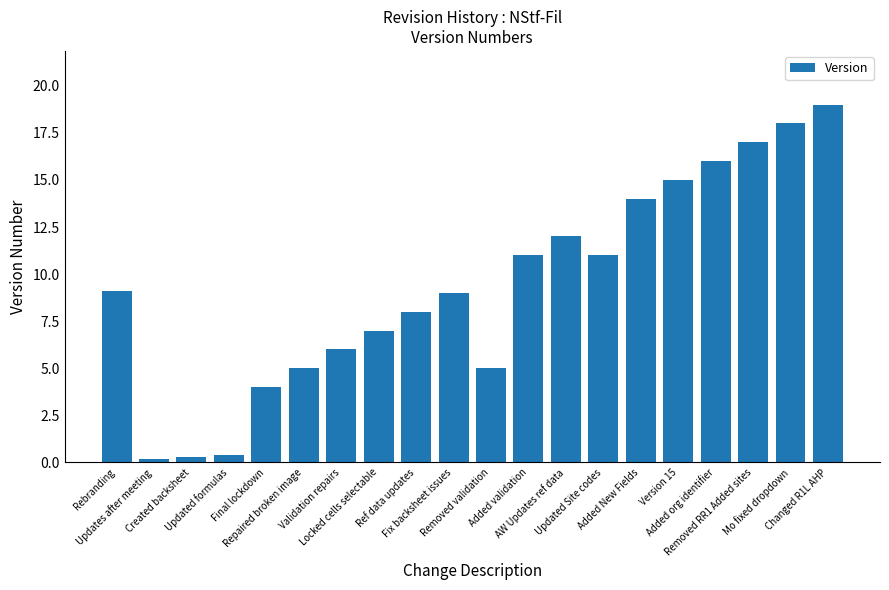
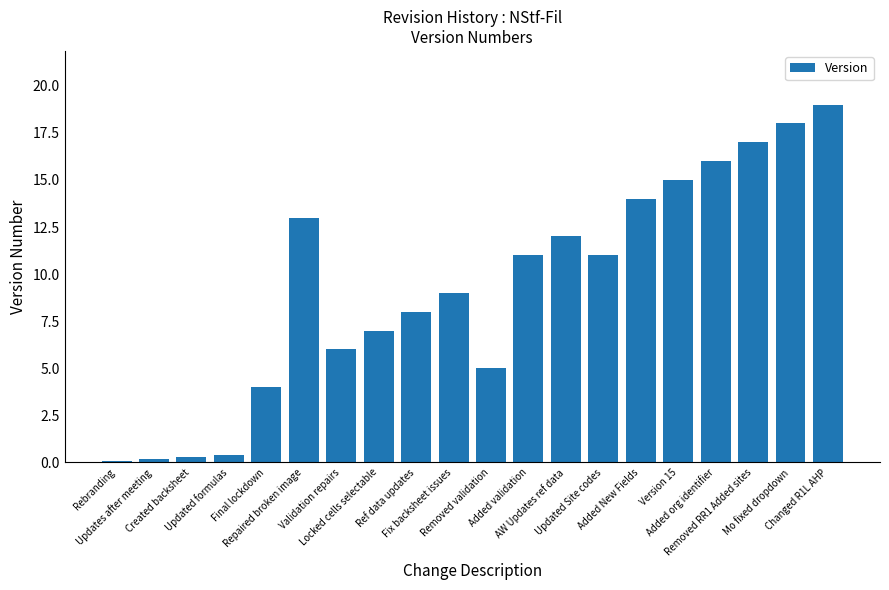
  {
-   "Rebranding": 9.1,
+   "Rebranding": 0.1,
    "Updates after meeting": 0.2,
    "Created backsheet": 0.3,
    "Updated formulas": 0.4,
    "Final lockdown": 4.0,
-   "Repaired broken image": 5,
+   "Repaired broken image": 13,
    "Validation repairs": 6.0,
    "Locked cells selectable": 7.0,
    "Ref data updates": 8.0,
    "Fix backsheet issues": 9.0,
    "Removed validation": 5.0,
    "Added validation": 11.0,
    "AW Updates ref data": 12.0,
    "Updated Site codes": 11.0,
    "Added New Fields": 14.0,
    "Version 15": 15.0,
    "Added org identifier": 16.0,
    "Removed RR1 Added sites": 17.0,
    "Mo fixed dropdown": 18.0,
    "Changed R1L AHP": 19.0
  }
